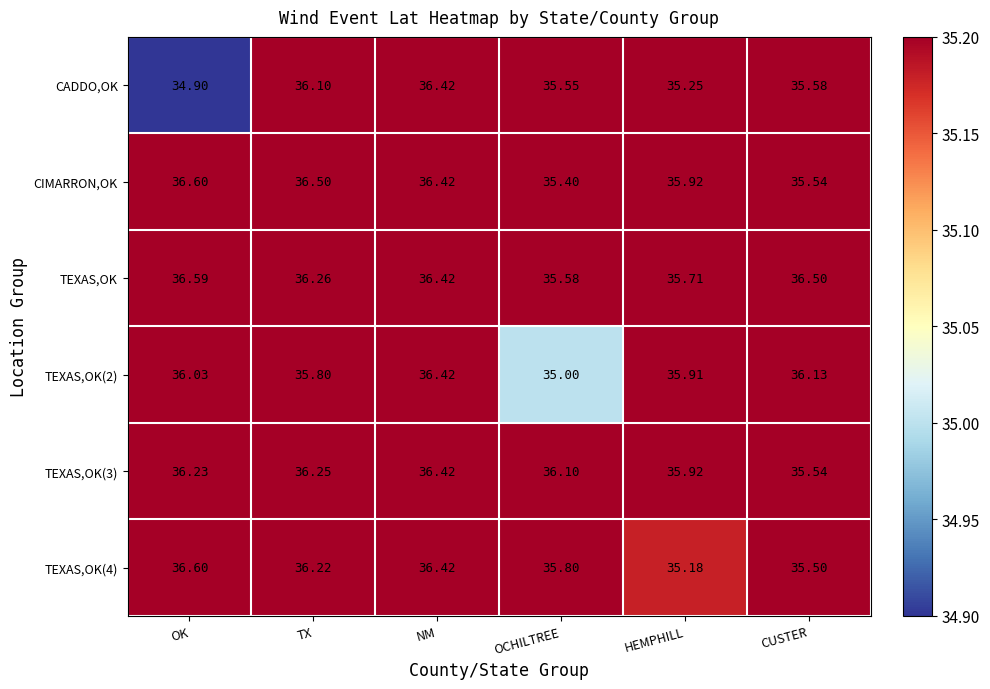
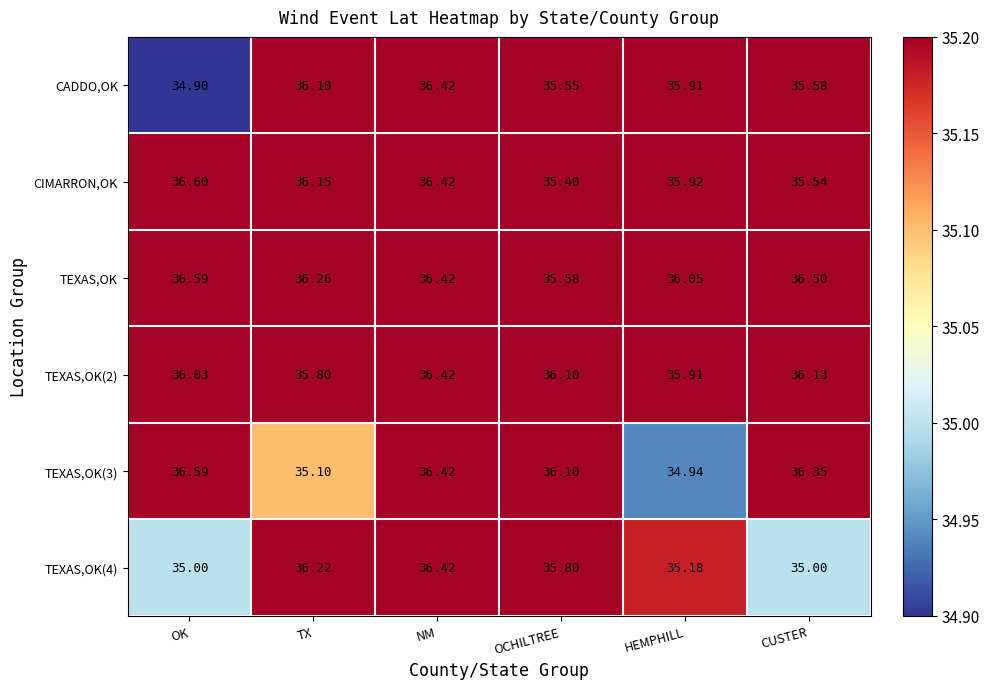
  {
    "CADDO,OK": {
      "OK": 34.90,
      "TX": 36.10,
      "NM": 36.42,
      "OCHILTREE": 35.55,
-     "HEMPHILL": 35.25,
+     "HEMPHILL": 35.91,
      "CUSTER": 35.58
    },
    "CIMARRON,OK": {
      "OK": 36.60,
-     "TX": 36.50,
+     "TX": 36.15,
      "NM": 36.42,
      "OCHILTREE": 35.40,
      "HEMPHILL": 35.92,
      "CUSTER": 35.54
    },
    "TEXAS,OK": {
      "OK": 36.59,
      "TX": 36.26,
      "NM": 36.42,
      "OCHILTREE": 35.58,
-     "HEMPHILL": 35.71,
+     "HEMPHILL": 36.05,
      "CUSTER": 36.50
    },
    "TEXAS,OK(2)": {
      "OK": 36.03,
      "TX": 35.80,
      "NM": 36.42,
-     "OCHILTREE": 35.00,
+     "OCHILTREE": 36.10,
      "HEMPHILL": 35.91,
      "CUSTER": 36.13
    },
    "TEXAS,OK(3)": {
-     "OK": 36.23,
-     "TX": 36.25,
+     "OK": 36.59,
+     "TX": 35.10,
      "NM": 36.42,
      "OCHILTREE": 36.10,
-     "HEMPHILL": 35.92,
-     "CUSTER": 35.54
+     "HEMPHILL": 34.94,
+     "CUSTER": 36.35
    },
    "TEXAS,OK(4)": {
-     "OK": 36.60,
+     "OK": 35.00,
      "TX": 36.22,
      "NM": 36.42,
      "OCHILTREE": 35.80,
      "HEMPHILL": 35.18,
-     "CUSTER": 35.50
+     "CUSTER": 35.00
    }
  }
